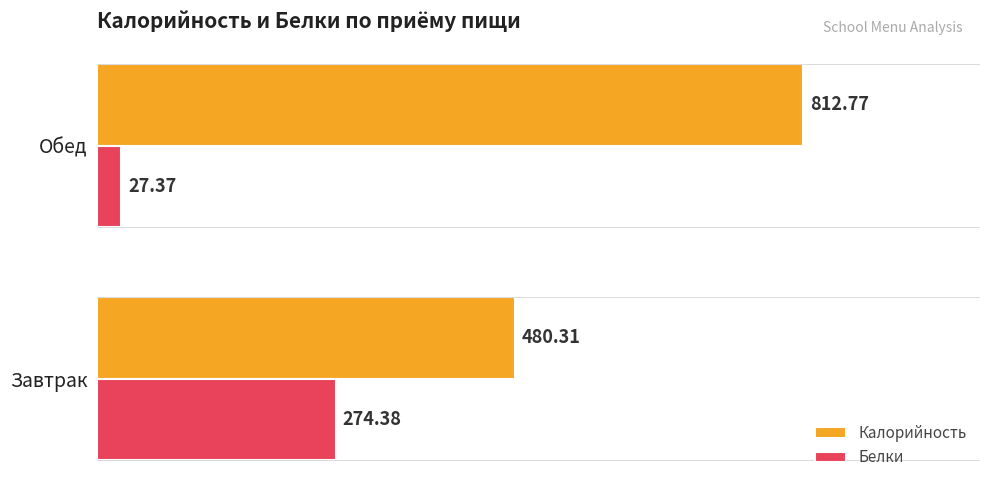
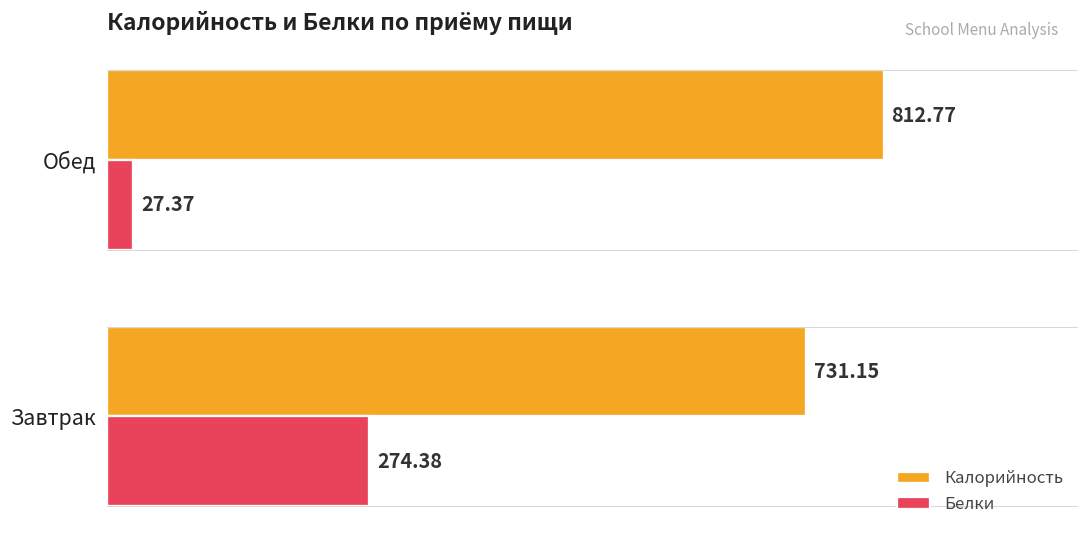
  {
    "Калорийность": {
      "Обед": 812.77,
-     "Завтрак": 480.31
+     "Завтрак": 731.15
    },
    "Белки": {
      "Обед": 27.37,
      "Завтрак": 274.38
    }
  }
